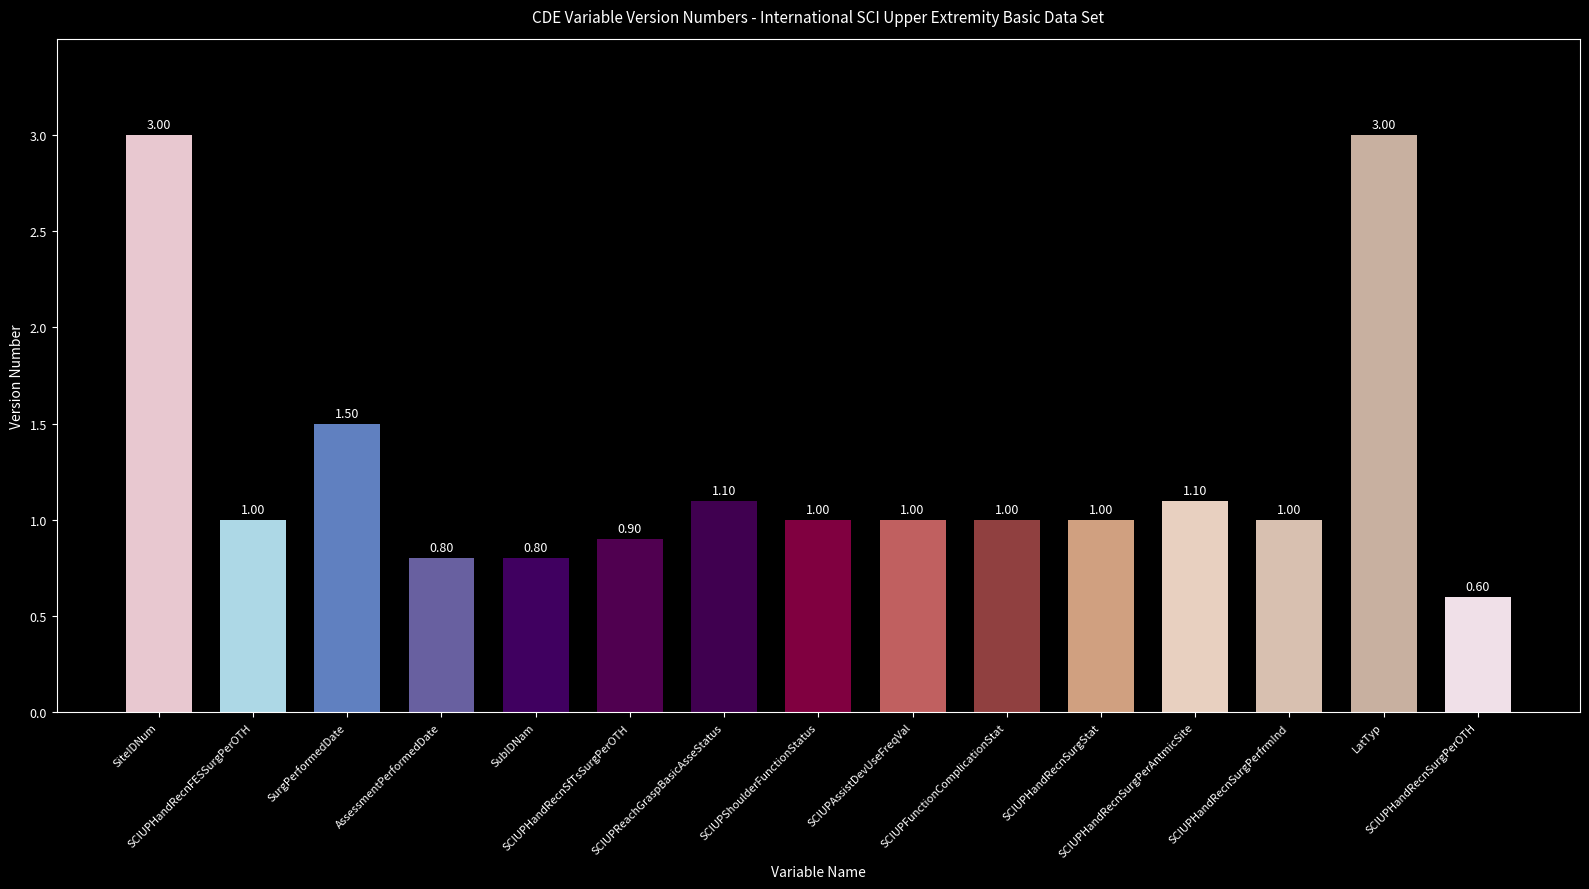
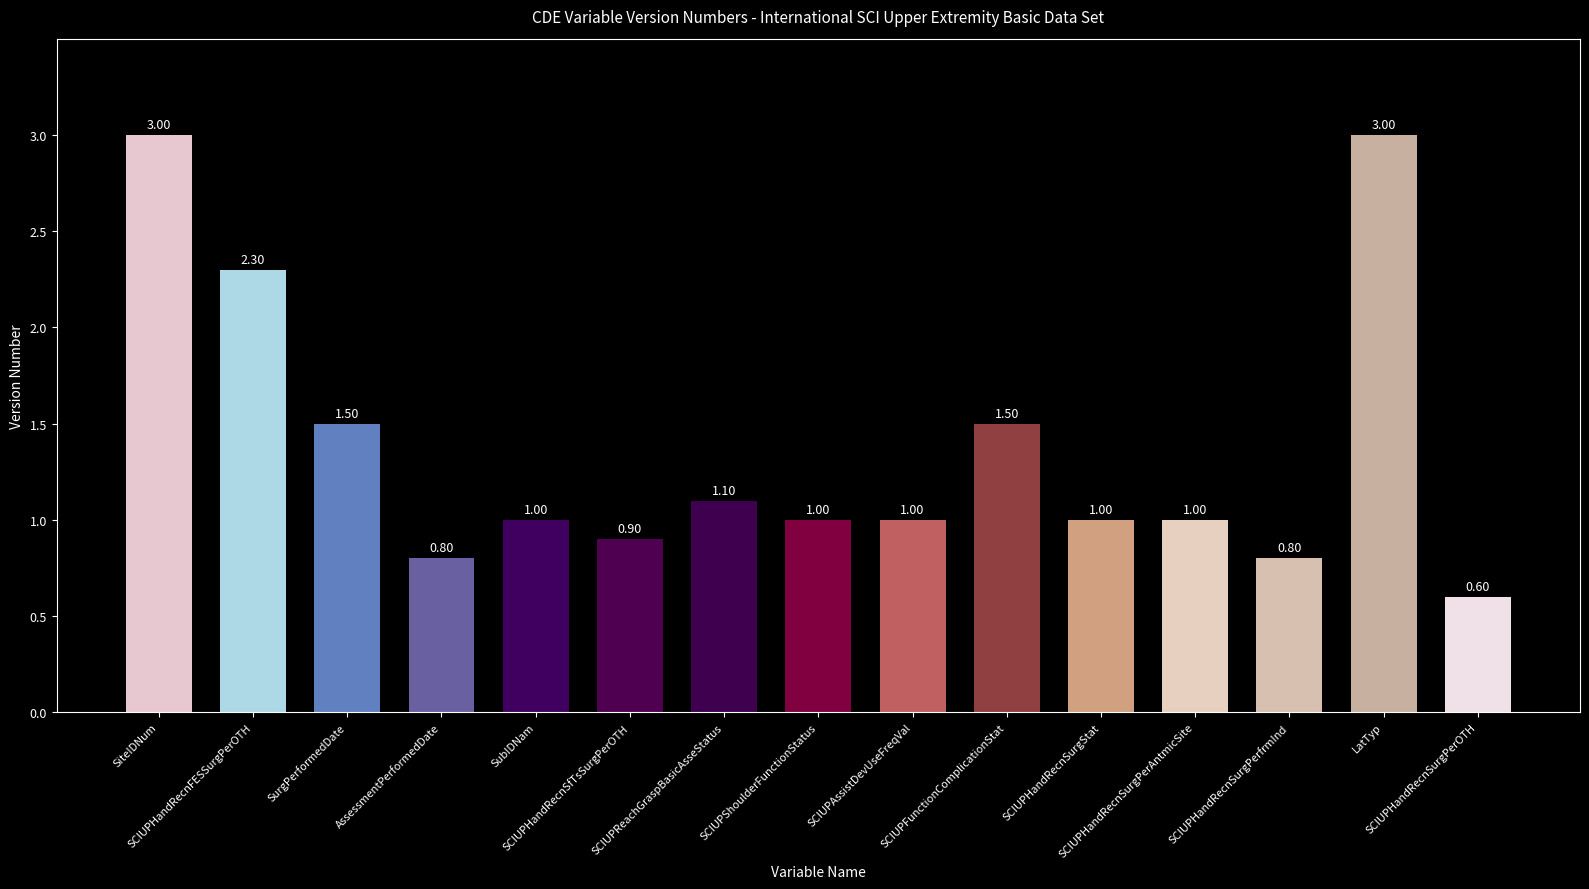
  {
    "SiteIDNum": 3.00,
-   "SCIUPHandRecnFESSurgPerOTH": 1.00,
+   "SCIUPHandRecnFESSurgPerOTH": 2.30,
    "SurgPerformedDate": 1.50,
    "AssessmentPerformedDate": 0.80,
-   "SubIDNam": 0.80,
+   "SubIDNam": 1.00,
    "SCIUPHandRecnSfTsSurgPerOTH": 0.90,
    "SCIUPReachGraspBasicAsseStatus": 1.10,
    "SCIUPShoulderFunctionStatus": 1.00,
    "SCIUPAssistDevUseFreqVal": 1.00,
-   "SCIUPFunctionComplicationStat": 1.00,
+   "SCIUPFunctionComplicationStat": 1.50,
    "SCIUPHandRecnSurgStat": 1.00,
-   "SCIUPHandRecnSurgPerAntmicSite": 1.10,
-   "SCIUPHandRecnSurgPerfrmInd": 1.00,
+   "SCIUPHandRecnSurgPerAntmicSite": 1.00,
+   "SCIUPHandRecnSurgPerfrmInd": 0.80,
    "LatTyp": 3.00,
    "SCIUPHandRecnSurgPerOTH": 0.60
  }
